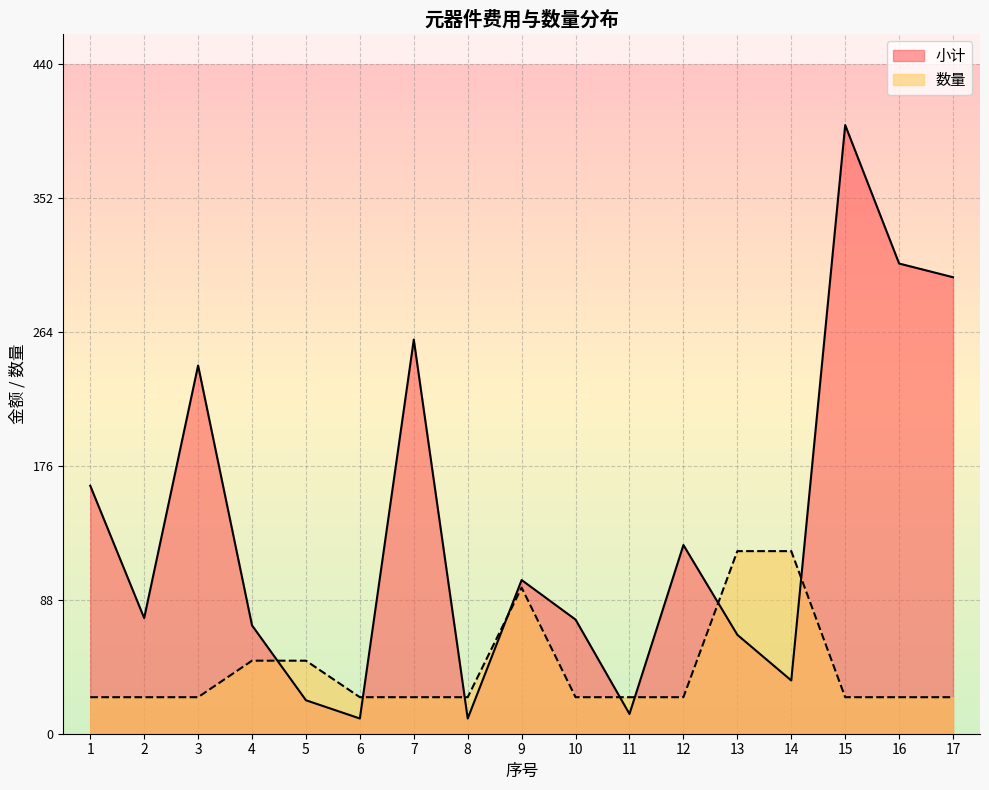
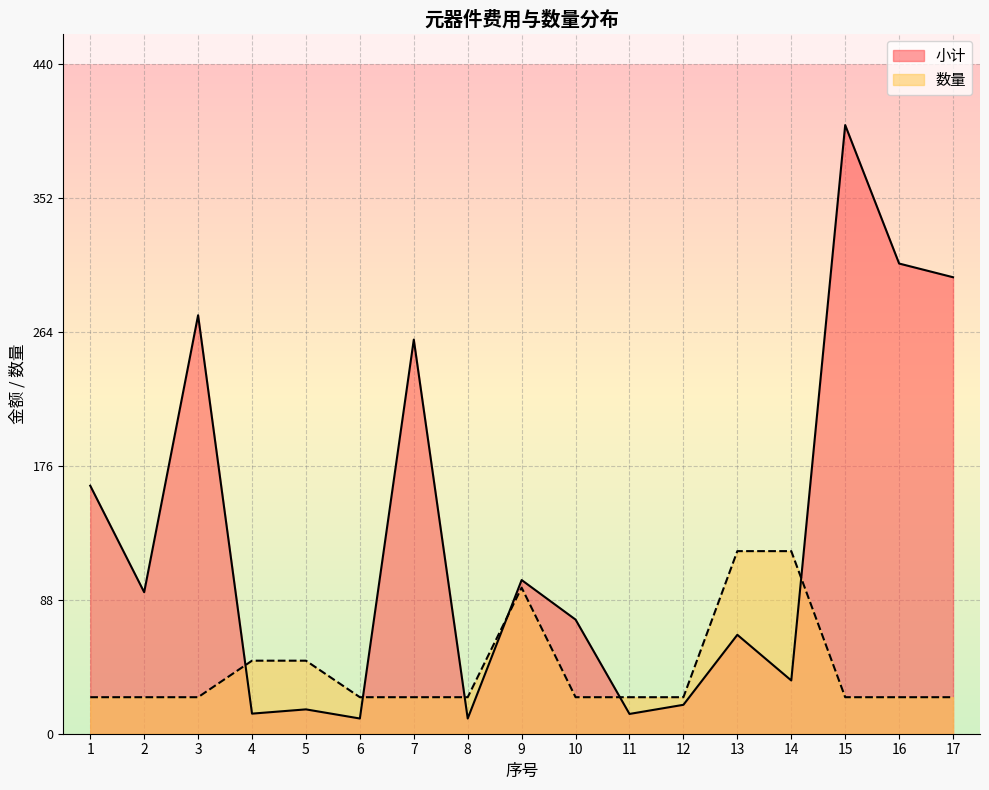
  {
    "小计": {
      "1": 163,
-     "2": 76,
-     "3": 242,
-     "4": 71,
-     "5": 22,
+     "2": 93,
+     "3": 275,
+     "4": 13,
+     "5": 16,
      "6": 10,
      "7": 259,
      "8": 10,
      "9": 101,
      "10": 75,
      "11": 13,
-     "12": 124,
+     "12": 19,
      "13": 65,
      "14": 35,
      "15": 400,
      "16": 309,
      "17": 300
    },
    "数量": {
      "1": 24,
      "2": 24,
      "3": 24,
      "4": 48,
      "5": 48,
      "6": 24,
      "7": 24,
      "8": 24,
      "9": 96,
      "10": 24,
      "11": 24,
      "12": 24,
      "13": 120,
      "14": 120,
      "15": 24,
      "16": 24,
      "17": 24
    }
  }
